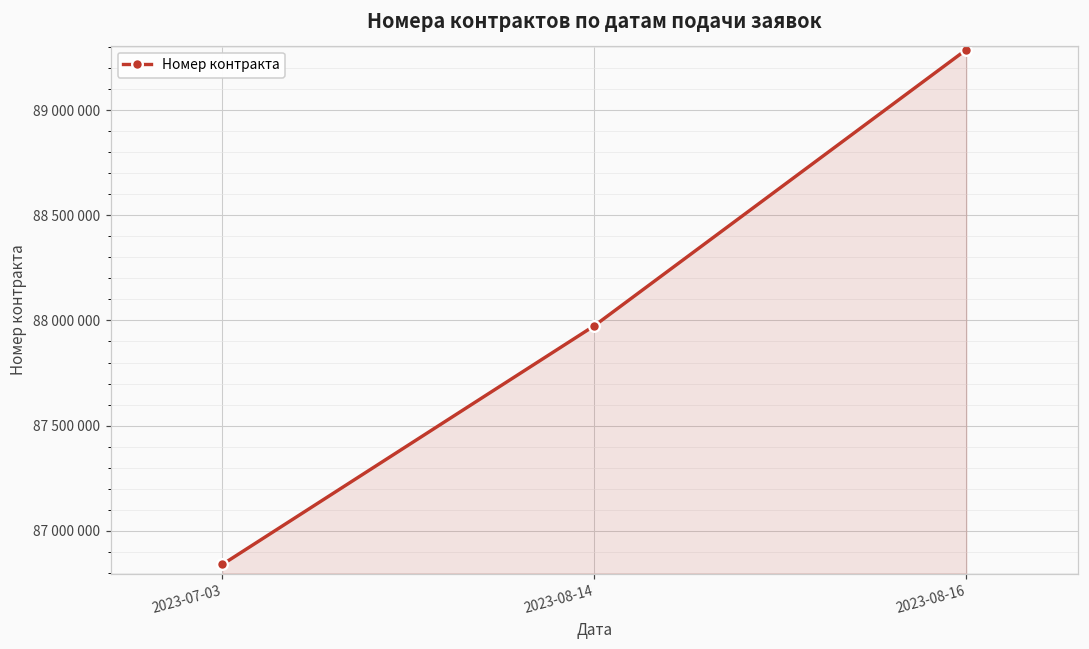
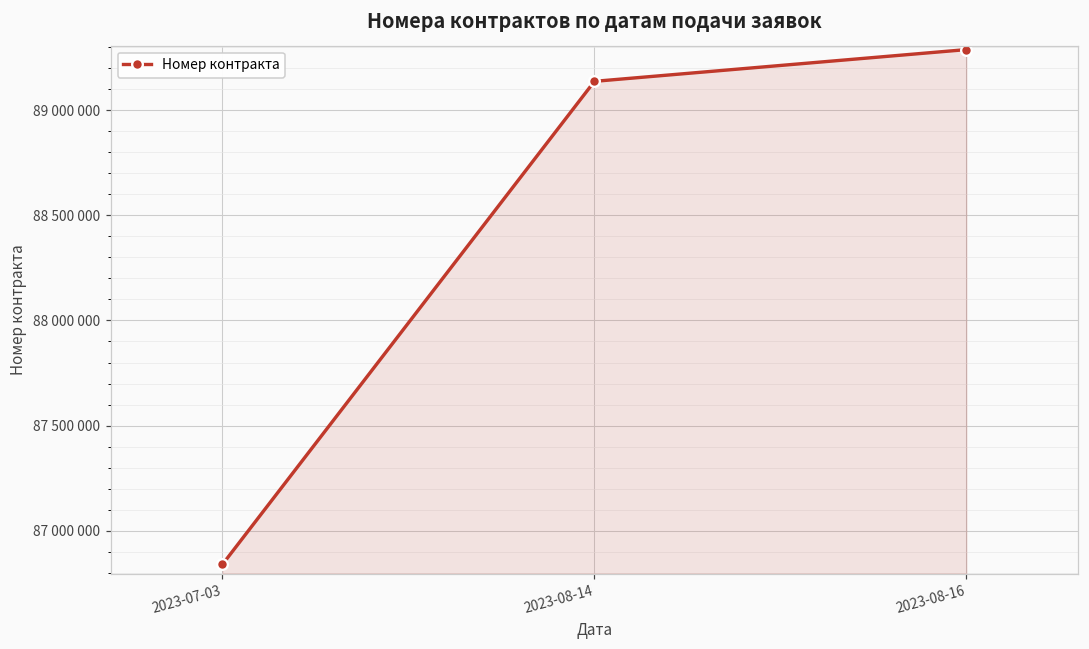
  {
    "2023-07-03": 86840000,
-   "2023-08-14": 87980000,
+   "2023-08-14": 89140000,
    "2023-08-16": 89290000
  }
